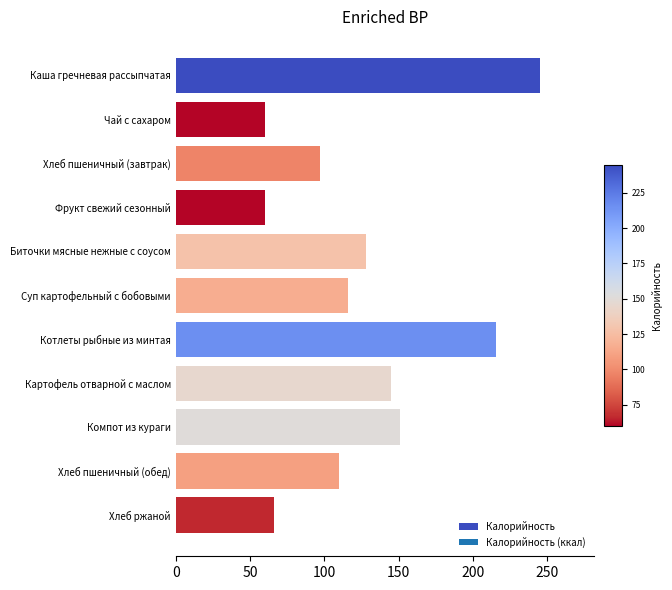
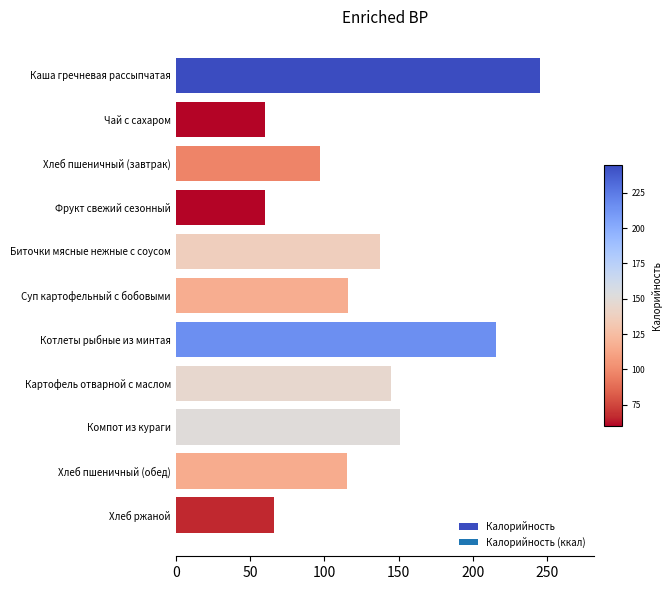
  {
    "Каша гречневая рассыпчатая": 245,
    "Чай с сахаром": 60,
    "Хлеб пшеничный (завтрак)": 97,
    "Фрукт свежий сезонный": 60,
-   "Биточки мясные нежные с соусом": 128,
+   "Биточки мясные нежные с соусом": 137,
    "Суп картофельный с бобовыми": 116,
    "Котлеты рыбные из минтая": 216,
    "Картофель отварной с маслом": 145,
    "Компот из кураги": 151,
-   "Хлеб пшеничный (обед)": 110,
+   "Хлеб пшеничный (обед)": 116,
    "Хлеб ржаной": 66
  }
